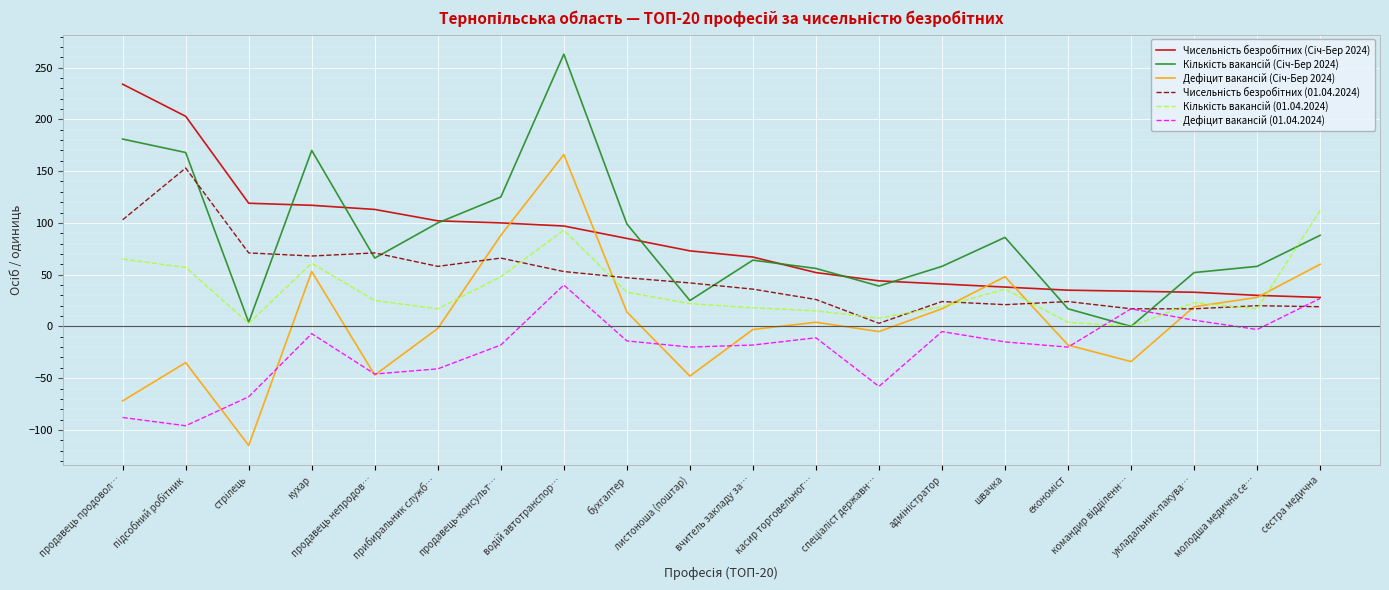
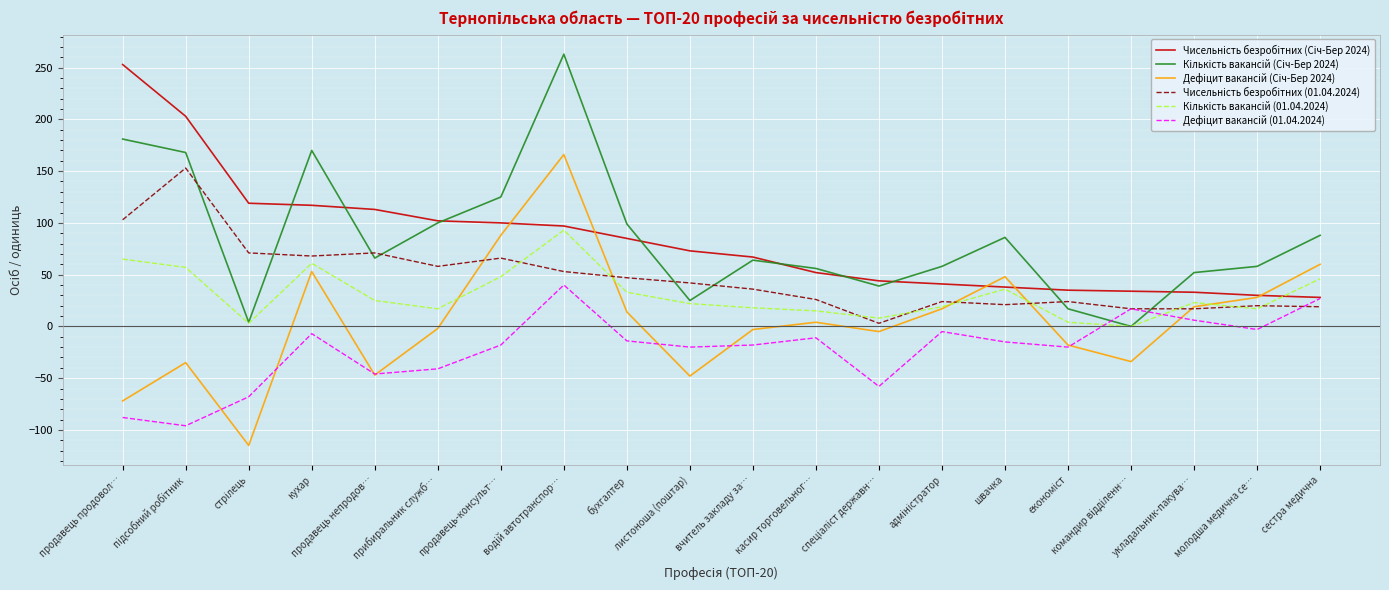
  {
    "Чисельність безробітних (Січ-Бер 2024)": {
-     "продавець продовол…": 234,
+     "продавець продовол…": 253,
      "підсобний робітник": 203,
      "стрілець": 119,
      "кухар": 117,
      "продавець непродов…": 113,
      "продавець-консульт…": 100,
      "водій автотранспор…": 97,
      "бухгалтер": 85,
      "листоноша (поштар)": 73,
      "вчитель закладу за…": 67,
      "касир торговельног…": 52,
      "спеціаліст державн…": 44,
      "адміністратор": 41,
      "економіст": 35,
      "командир відділенн…": 34,
      "укладальник-пакува…": 33
    },
    "Кількість вакансій (Січ-Бер 2024)": {
      "продавець продовол…": 181,
      "підсобний робітник": 168,
      "кухар": 170,
      "продавець непродов…": 66,
      "продавець-консульт…": 125,
      "водій автотранспор…": 263,
      "бухгалтер": 99,
      "листоноша (поштар)": 25,
      "вчитель закладу за…": 64,
      "касир торговельног…": 56,
      "спеціаліст державн…": 39,
      "адміністратор": 58,
      "швачка": 86,
      "економіст": 17,
      "укладальник-пакува…": 52,
      "молодша медична се…": 58,
      "сестра медична": 88
    },
    "Дефіцит вакансій (Січ-Бер 2024)": {
      "продавець продовол…": -72,
      "підсобний робітник": -35,
      "стрілець": -115,
      "кухар": 53,
      "прибиральник служб…": -2,
      "продавець-консульт…": 88,
      "водій автотранспор…": 166,
      "бухгалтер": 14,
      "листоноша (поштар)": -48,
      "вчитель закладу за…": -3,
      "касир торговельног…": 4,
      "спеціаліст державн…": -5,
      "швачка": 48,
      "командир відділенн…": -34,
      "сестра медична": 60
    },
    "Чисельність безробітних (01.04.2024)": {
      "продавець продовол…": 103,
      "підсобний робітник": 153,
      "стрілець": 71,
      "кухар": 68,
      "продавець непродов…": 71,
      "прибиральник служб…": 58,
      "продавець-консульт…": 66,
      "водій автотранспор…": 53,
      "бухгалтер": 47,
      "листоноша (поштар)": 42,
      "вчитель закладу за…": 36,
      "касир торговельног…": 26,
      "спеціаліст державн…": 3,
      "адміністратор": 24,
      "швачка": 21,
      "економіст": 24,
      "молодша медична се…": 20,
      "сестра медична": 19
    },
    "Кількість вакансій (01.04.2024)": {
      "продавець продовол…": 65,
      "підсобний робітник": 57,
      "кухар": 61,
      "продавець непродов…": 25,
      "прибиральник служб…": 17,
      "продавець-консульт…": 48,
      "водій автотранспор…": 93,
      "бухгалтер": 33,
      "листоноша (поштар)": 22,
      "вчитель закладу за…": 18,
      "касир торговельног…": 15,
      "спеціаліст державн…": 8,
      "економіст": 4,
      "укладальник-пакува…": 23,
      "молодша медична се…": 17,
-     "сестра медична": 112
+     "сестра медична": 46
    },
    "Дефіцит вакансій (01.04.2024)": {
      "продавець продовол…": -88,
      "підсобний робітник": -96,
      "стрілець": -68,
      "кухар": -7,
      "прибиральник служб…": -41,
      "продавець-консульт…": -18,
      "водій автотранспор…": 40,
      "бухгалтер": -14,
      "листоноша (поштар)": -20,
      "вчитель закладу за…": -18,
      "касир торговельног…": -11,
      "спеціаліст державн…": -58,
      "адміністратор": -5,
      "швачка": -15,
      "укладальник-пакува…": 6,
      "молодша медична се…": -3
    }
  }
